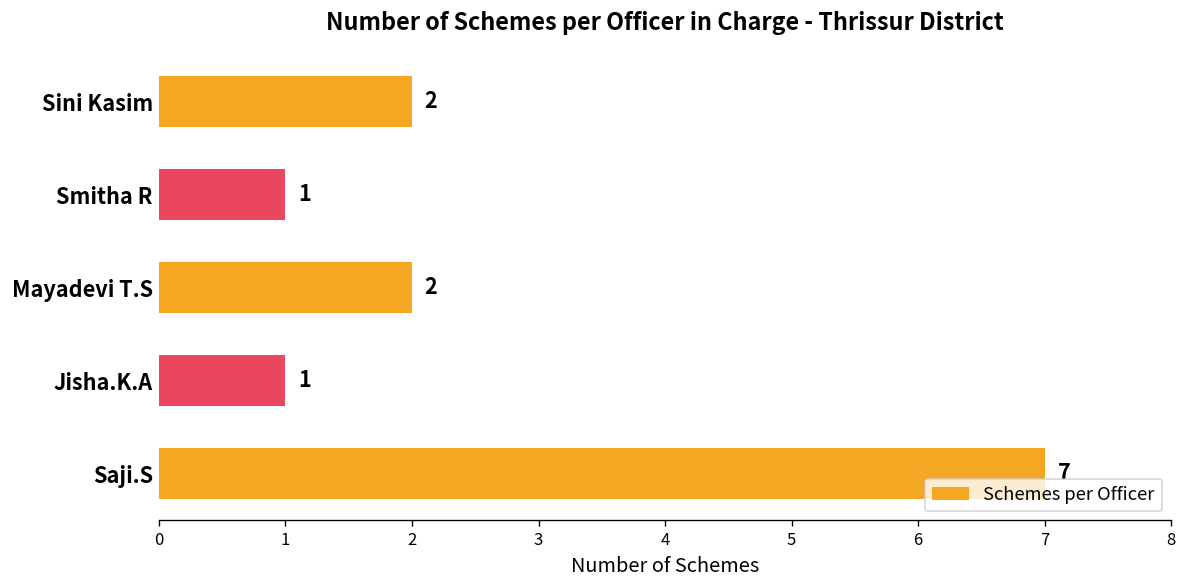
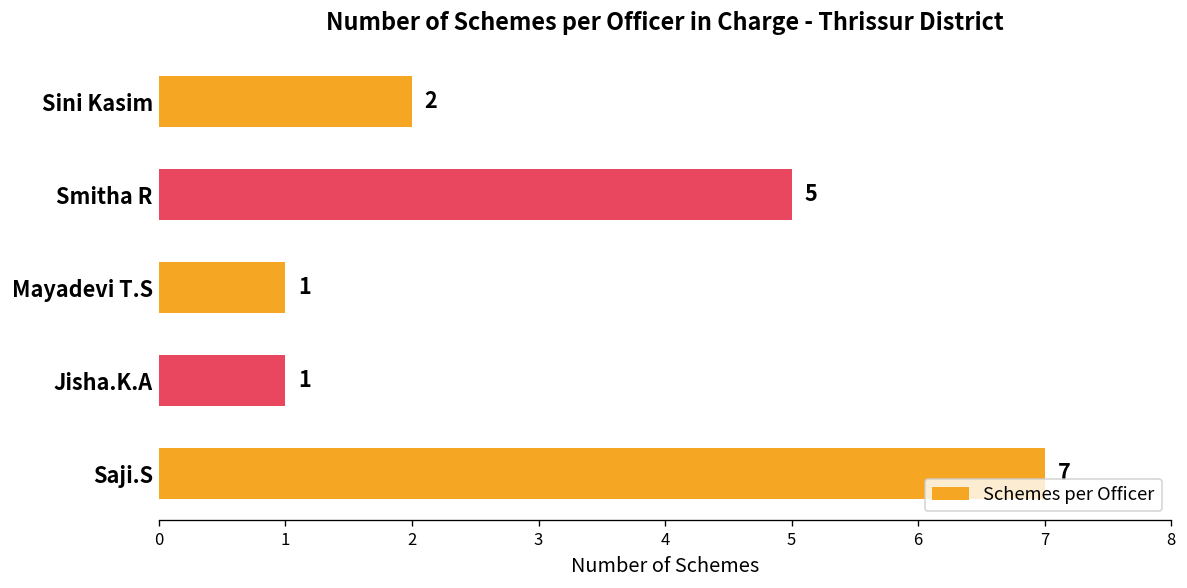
  {
    "Sini Kasim": 2,
-   "Smitha R": 1,
-   "Mayadevi T.S": 2,
+   "Smitha R": 5,
+   "Mayadevi T.S": 1,
    "Jisha.K.A": 1
  }
